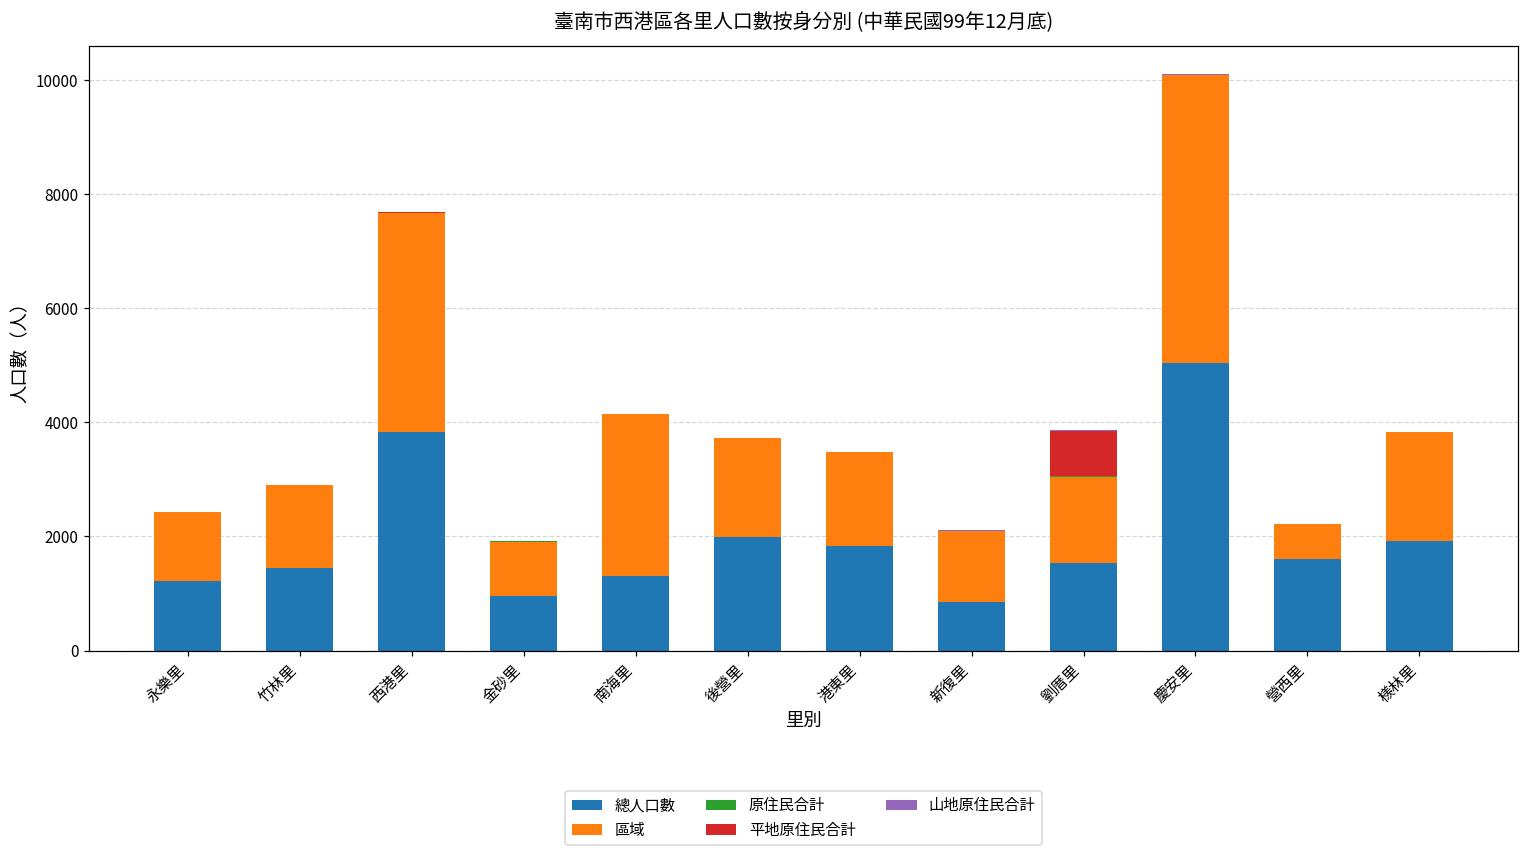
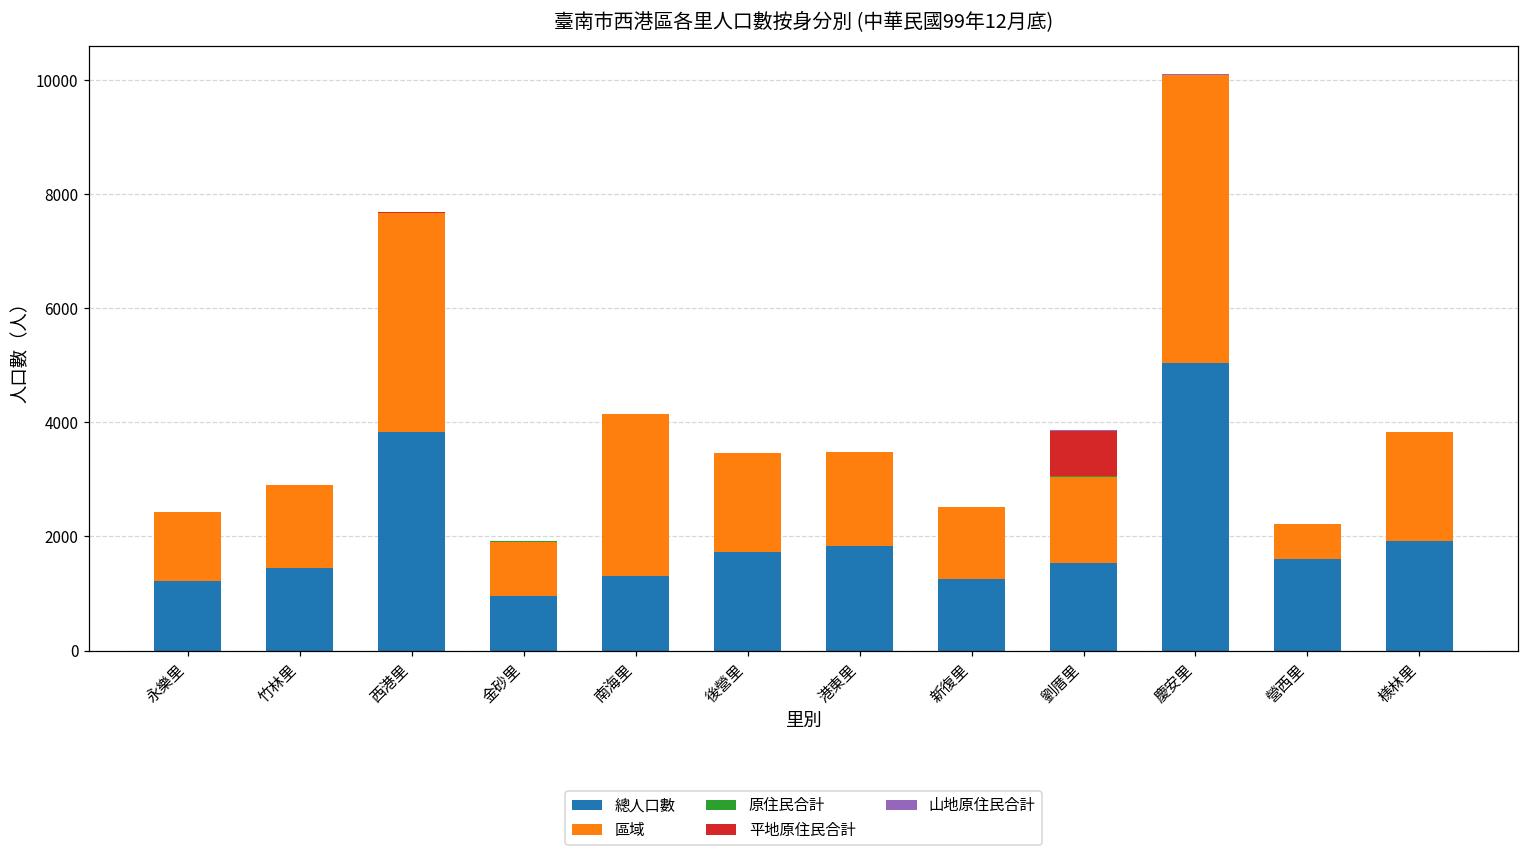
  {
    "總人口數": {
      "永樂里": 1200,
      "竹林里": 1500,
      "西港里": 3800,
      "金砂里": 1000,
      "南海里": 1300,
-     "後營里": 2000,
+     "後營里": 1700,
      "港東里": 1800,
-     "新復里": 800,
+     "新復里": 1300,
      "劉厝里": 1500,
      "慶安里": 5000,
      "營西里": 1600,
      "檨林里": 1900
    },
    "區域": {
      "永樂里": 1200,
      "竹林里": 1400,
      "西港里": 3800,
      "金砂里": 1000,
      "南海里": 2800,
      "後營里": 1700,
      "港東里": 1700,
      "新復里": 1300,
      "劉厝里": 1500,
      "慶安里": 5000,
      "營西里": 600,
      "檨林里": 1900
    },
    "原住民合計": {
      "永樂里": 0,
      "南海里": 0,
      "後營里": 0,
      "港東里": 0
    },
    "平地原住民合計": {
      "永樂里": 0,
      "竹林里": 0,
      "南海里": 0,
      "後營里": 0,
      "港東里": 0,
      "新復里": 0,
      "劉厝里": 800,
      "慶安里": 0,
      "檨林里": 0
    },
    "山地原住民合計": {
      "永樂里": 0,
      "金砂里": 0,
      "南海里": 0,
      "後營里": 0,
      "港東里": 0,
      "營西里": 0
    }
  }
